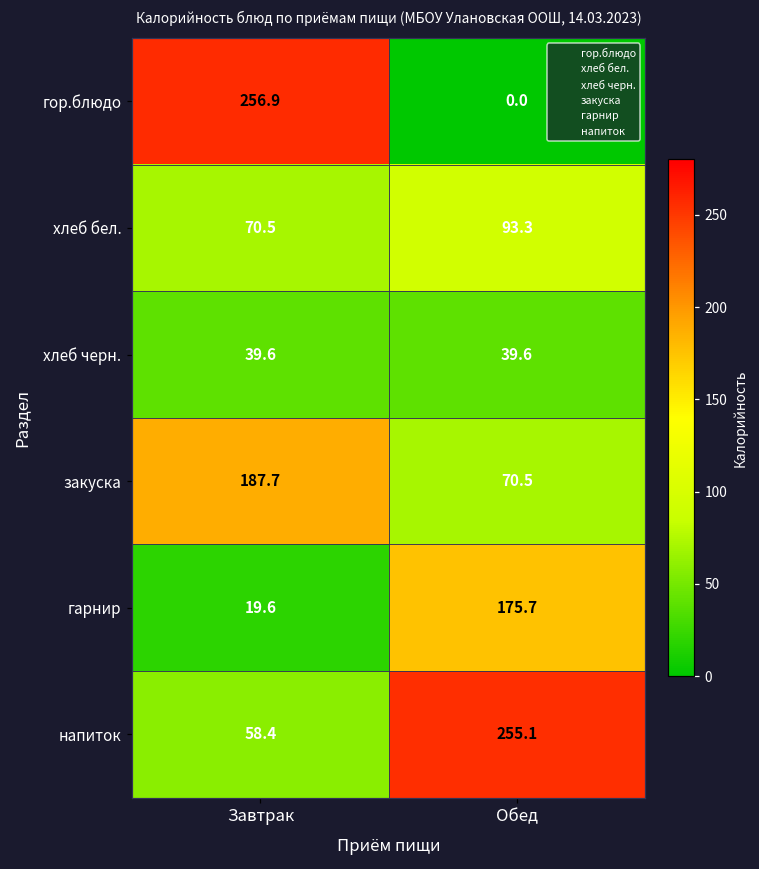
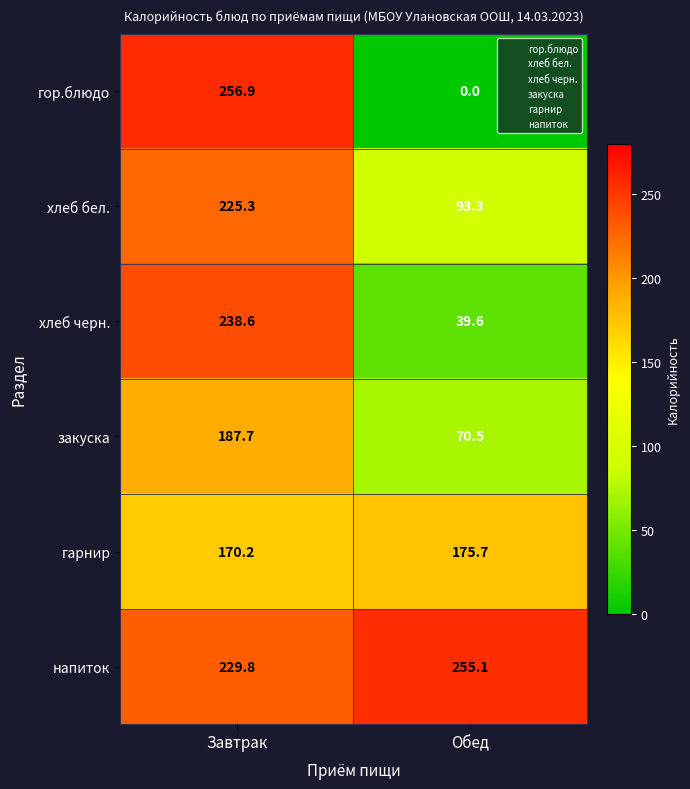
  {
    "гор.блюдо": {
      "Завтрак": 256.9,
      "Обед": 0.0
    },
    "хлеб бел.": {
-     "Завтрак": 70.5,
+     "Завтрак": 225.3,
      "Обед": 93.3
    },
    "хлеб черн.": {
-     "Завтрак": 39.6,
+     "Завтрак": 238.6,
      "Обед": 39.6
    },
    "закуска": {
      "Завтрак": 187.7,
      "Обед": 70.5
    },
    "гарнир": {
-     "Завтрак": 19.6,
+     "Завтрак": 170.2,
      "Обед": 175.7
    },
    "напиток": {
-     "Завтрак": 58.4,
+     "Завтрак": 229.8,
      "Обед": 255.1
    }
  }
